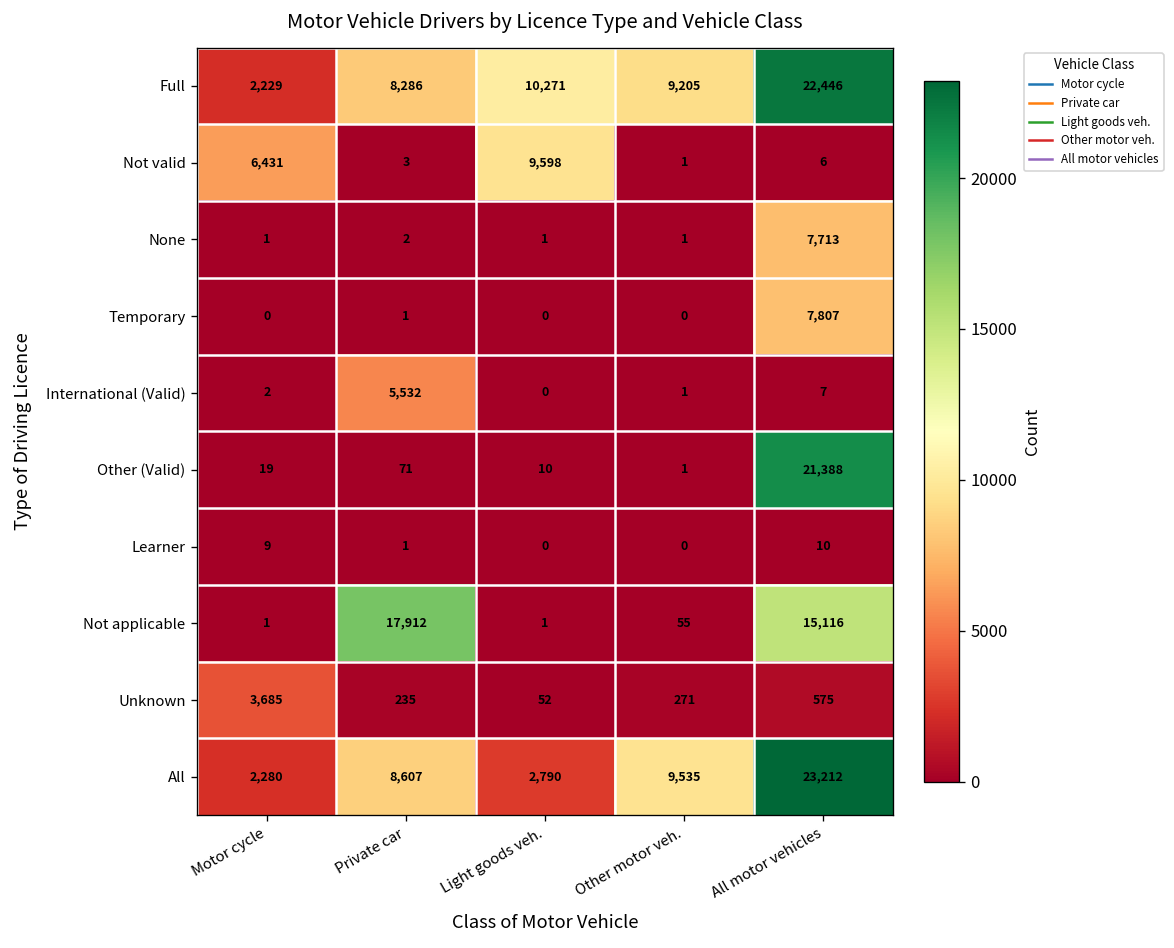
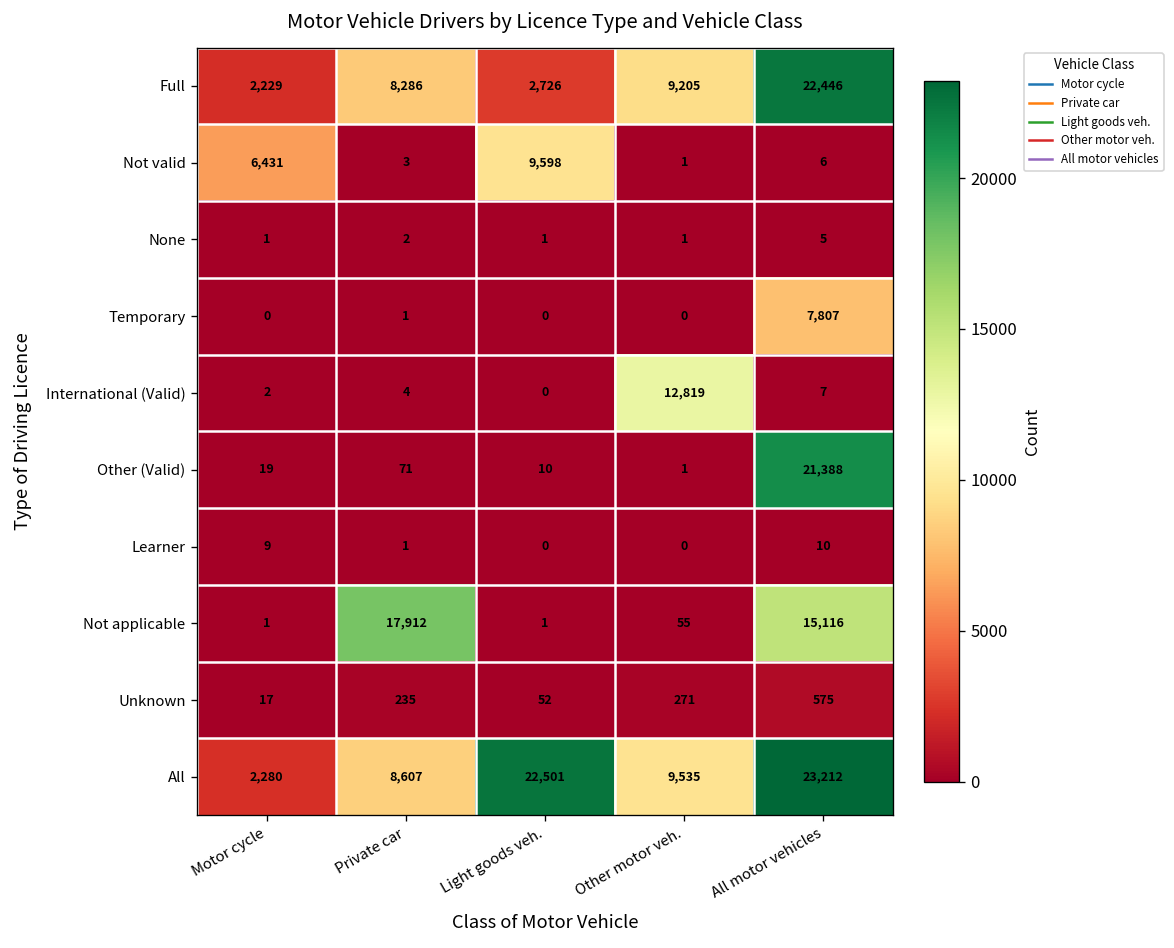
  {
    "Full": {
      "Motor cycle": "2,229",
      "Private car": "8,286",
-     "Light goods veh.": "10,271",
+     "Light goods veh.": "2,726",
      "Other motor veh.": "9,205",
      "All motor vehicles": "22,446"
    },
    "Not valid": {
      "Motor cycle": "6,431",
      "Private car": "3",
      "Light goods veh.": "9,598",
      "Other motor veh.": "1",
      "All motor vehicles": "6"
    },
    "None": {
      "Motor cycle": "1",
      "Private car": "2",
      "Light goods veh.": "1",
      "Other motor veh.": "1",
-     "All motor vehicles": "7,713"
+     "All motor vehicles": "5"
    },
    "Temporary": {
      "Motor cycle": "0",
      "Private car": "1",
      "Light goods veh.": "0",
      "Other motor veh.": "0",
      "All motor vehicles": "7,807"
    },
    "International (Valid)": {
      "Motor cycle": "2",
-     "Private car": "5,532",
+     "Private car": "4",
      "Light goods veh.": "0",
-     "Other motor veh.": "1",
+     "Other motor veh.": "12,819",
      "All motor vehicles": "7"
    },
    "Other (Valid)": {
      "Motor cycle": "19",
      "Private car": "71",
      "Light goods veh.": "10",
      "Other motor veh.": "1",
      "All motor vehicles": "21,388"
    },
    "Learner": {
      "Motor cycle": "9",
      "Private car": "1",
      "Light goods veh.": "0",
      "Other motor veh.": "0",
      "All motor vehicles": "10"
    },
    "Not applicable": {
      "Motor cycle": "1",
      "Private car": "17,912",
      "Light goods veh.": "1",
      "Other motor veh.": "55",
      "All motor vehicles": "15,116"
    },
    "Unknown": {
-     "Motor cycle": "3,685",
+     "Motor cycle": "17",
      "Private car": "235",
      "Light goods veh.": "52",
      "Other motor veh.": "271",
      "All motor vehicles": "575"
    },
    "All": {
      "Motor cycle": "2,280",
      "Private car": "8,607",
-     "Light goods veh.": "2,790",
+     "Light goods veh.": "22,501",
      "Other motor veh.": "9,535",
      "All motor vehicles": "23,212"
    }
  }
